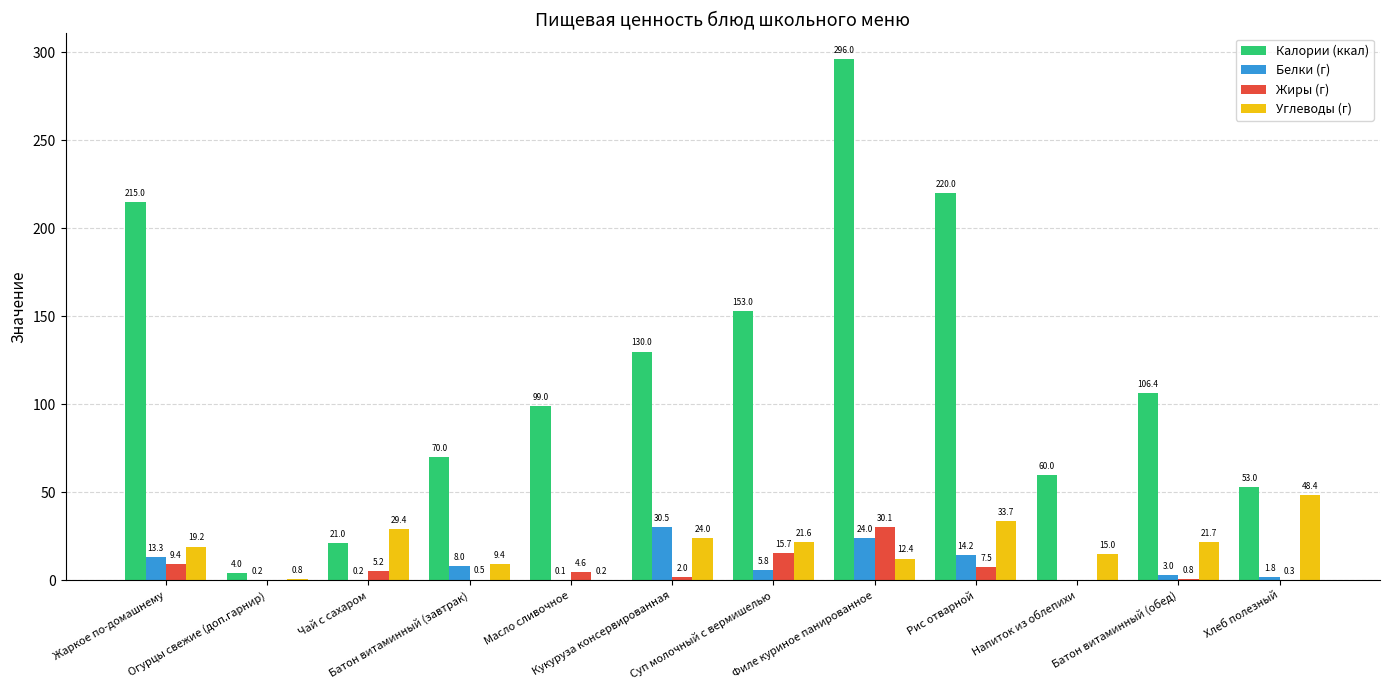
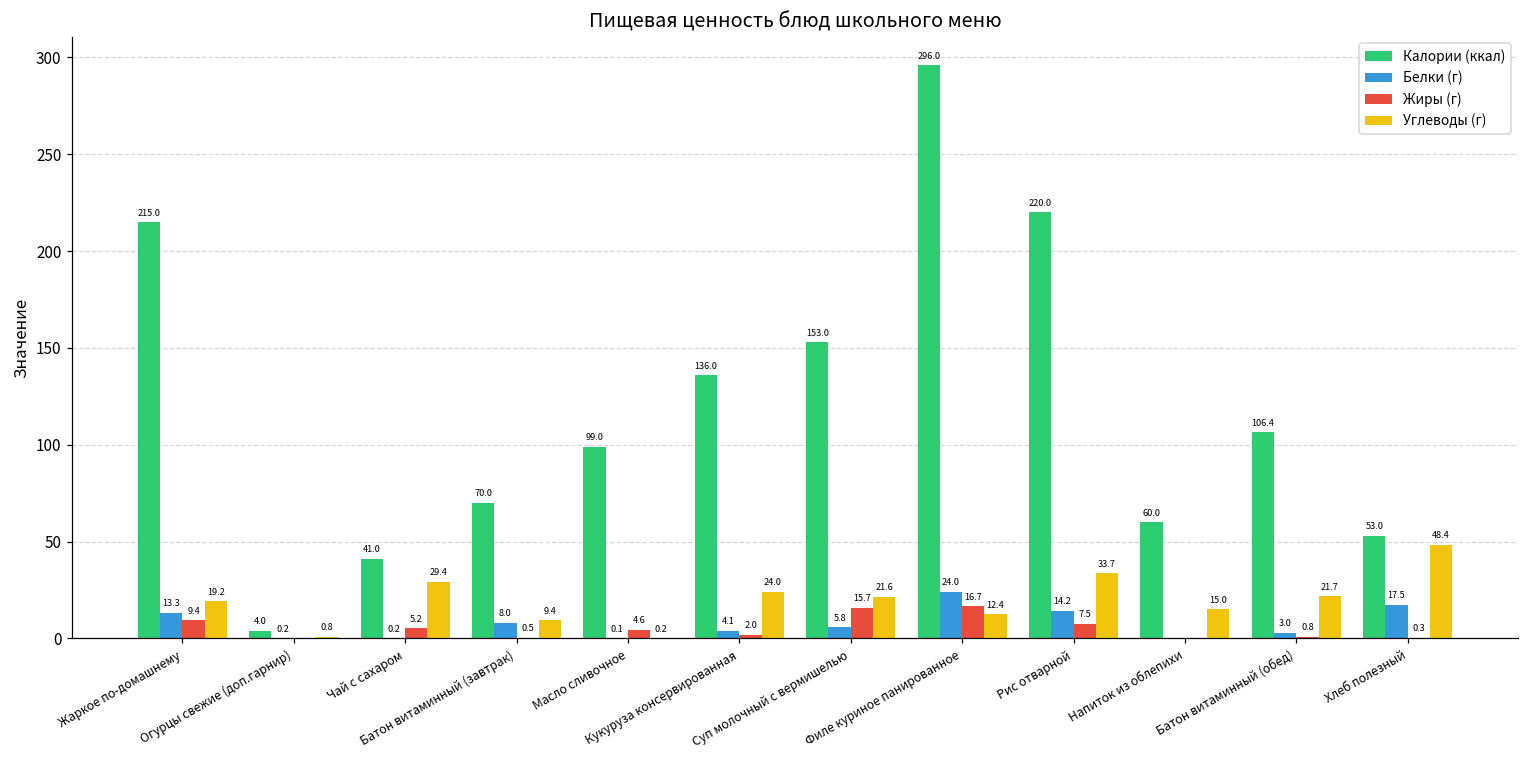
  {
    "Калории (ккал)": {
      "Жаркое по-домашнему": 215.0,
      "Огурцы свежие (доп.гарнир)": 4.0,
-     "Чай с сахаром": 21.0,
+     "Чай с сахаром": 41.0,
      "Батон витаминный (завтрак)": 70.0,
      "Масло сливочное": 99.0,
-     "Кукуруза консервированная": 130.0,
+     "Кукуруза консервированная": 136.0,
      "Суп молочный с вермишелью": 153.0,
      "Филе куриное панированное": 296.0,
      "Рис отварной": 220.0,
      "Напиток из облепихи": 60.0,
      "Батон витаминный (обед)": 106.4,
      "Хлеб полезный": 53.0
    },
    "Белки (г)": {
      "Жаркое по-домашнему": 13.3,
      "Огурцы свежие (доп.гарнир)": 0.2,
      "Чай с сахаром": 0.2,
      "Батон витаминный (завтрак)": 8.0,
      "Масло сливочное": 0.1,
-     "Кукуруза консервированная": 30.5,
+     "Кукуруза консервированная": 4.1,
      "Суп молочный с вермишелью": 5.8,
      "Филе куриное панированное": 24.0,
      "Рис отварной": 14.2,
      "Батон витаминный (обед)": 3.0,
-     "Хлеб полезный": 1.8
+     "Хлеб полезный": 17.5
    },
    "Жиры (г)": {
      "Жаркое по-домашнему": 9.4,
      "Чай с сахаром": 5.2,
      "Батон витаминный (завтрак)": 0.5,
      "Масло сливочное": 4.6,
      "Кукуруза консервированная": 2.0,
      "Суп молочный с вермишелью": 15.7,
-     "Филе куриное панированное": 30.1,
+     "Филе куриное панированное": 16.7,
      "Рис отварной": 7.5,
      "Батон витаминный (обед)": 0.8,
      "Хлеб полезный": 0.3
    },
    "Углеводы (г)": {
      "Жаркое по-домашнему": 19.2,
      "Огурцы свежие (доп.гарнир)": 0.8,
      "Чай с сахаром": 29.4,
      "Батон витаминный (завтрак)": 9.4,
      "Масло сливочное": 0.2,
      "Кукуруза консервированная": 24.0,
      "Суп молочный с вермишелью": 21.6,
      "Филе куриное панированное": 12.4,
      "Рис отварной": 33.7,
      "Напиток из облепихи": 15.0,
      "Батон витаминный (обед)": 21.7,
      "Хлеб полезный": 48.4
    }
  }
